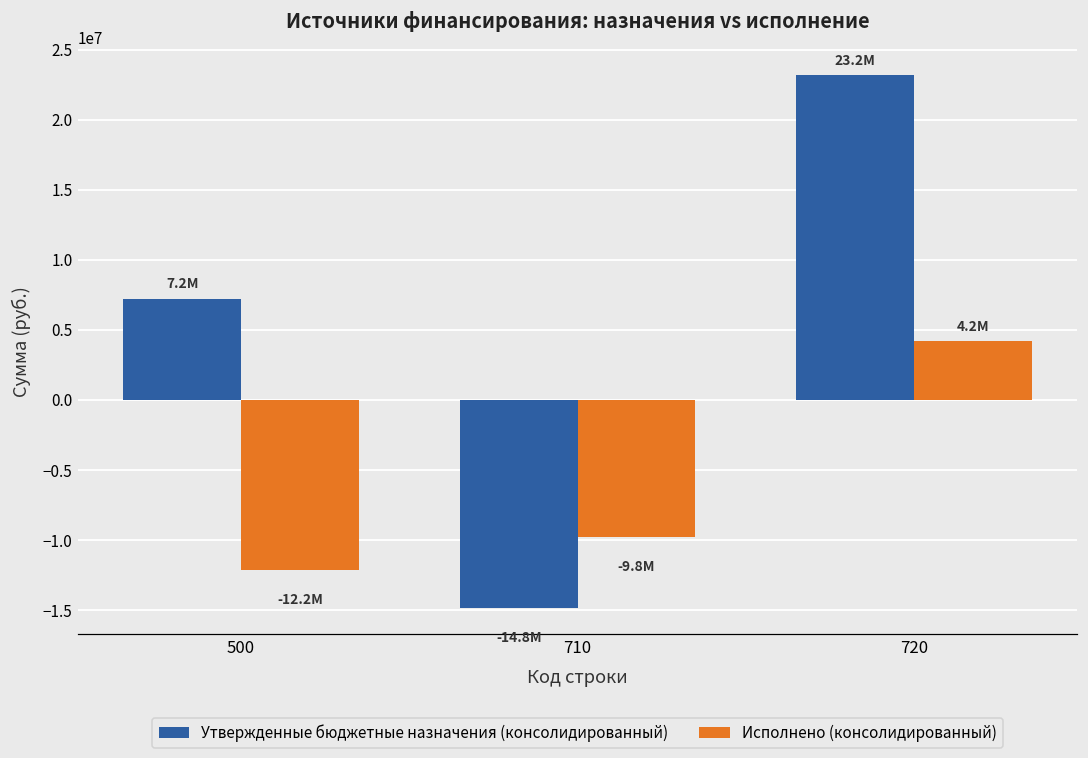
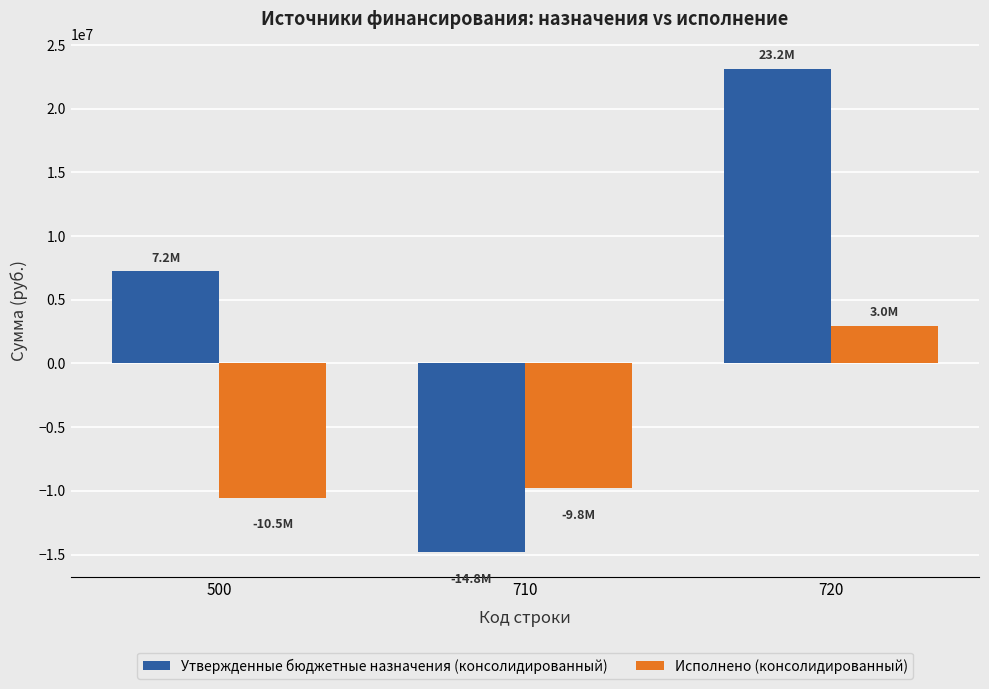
  {
    "Утвержденные бюджетные назначения (консолидированный)": {
      "500": "7.2M",
      "710": "-14.8M",
      "720": "23.2M"
    },
    "Исполнено (консолидированный)": {
-     "500": "-12.2M",
+     "500": "-10.5M",
      "710": "-9.8M",
-     "720": "4.2M"
+     "720": "3.0M"
    }
  }
